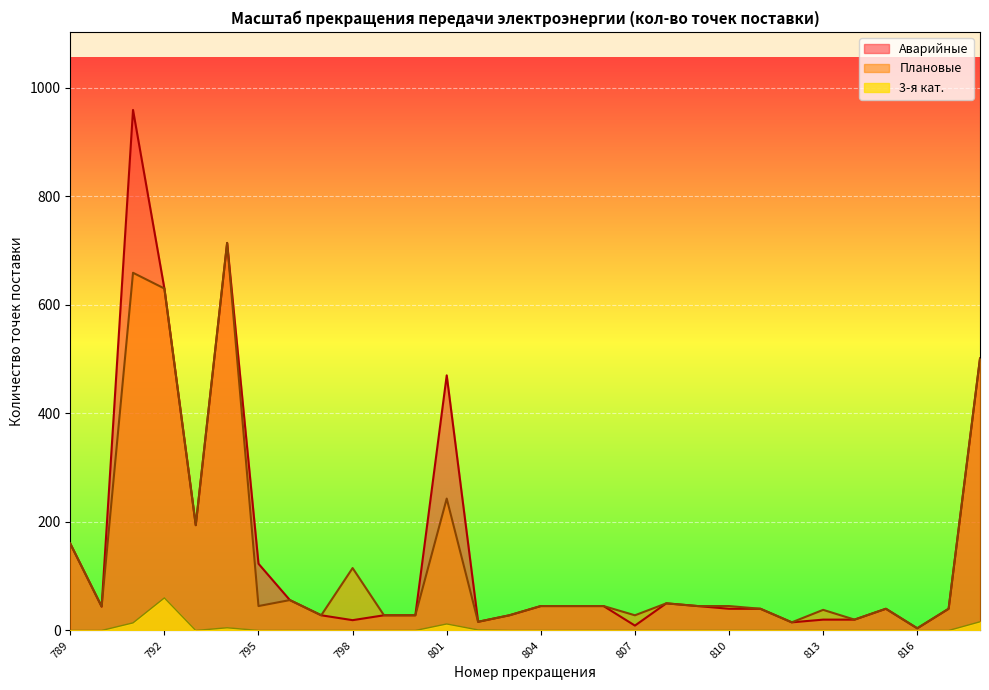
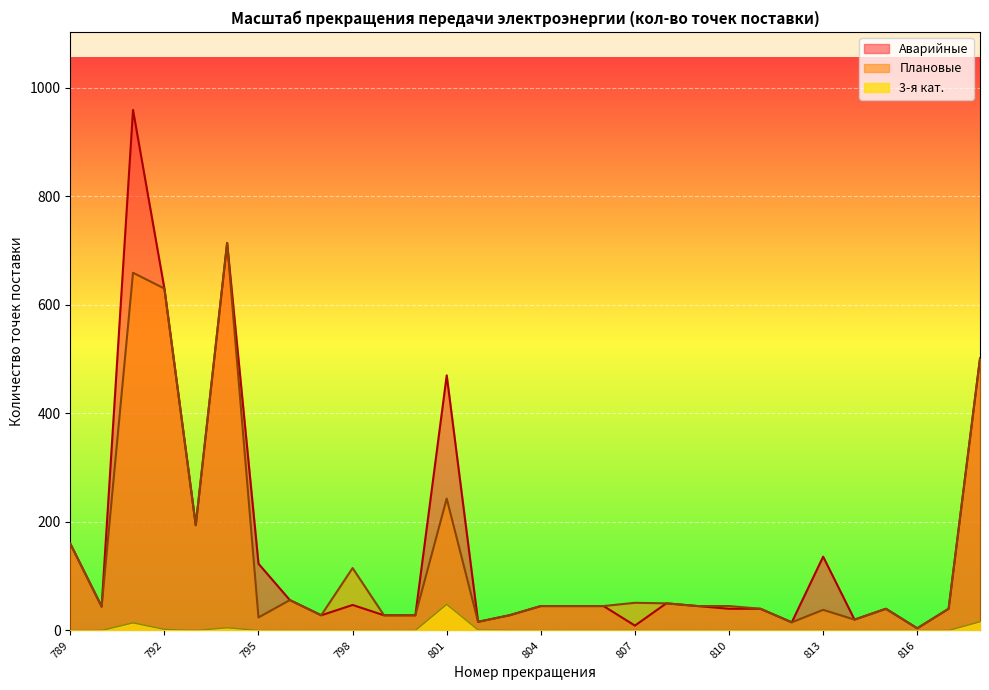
  {
    "Аварийные": {
      "795": 120,
-     "798": 20,
+     "798": 50,
      "801": 470,
      "807": 10,
      "810": 40,
-     "813": 20
+     "813": 140
    },
    "Плановые": {
-     "795": 50,
+     "795": 20,
      "798": 120,
      "801": 240,
-     "807": 30,
+     "807": 50,
      "810": 50,
      "813": 40
    },
    "3-я кат.": {
      "789": 0,
-     "792": 60,
+     "792": 0,
      "795": 0,
      "798": 0,
-     "801": 10,
+     "801": 50,
      "804": 0,
      "807": 0,
      "810": 0,
      "813": 0
    }
  }
